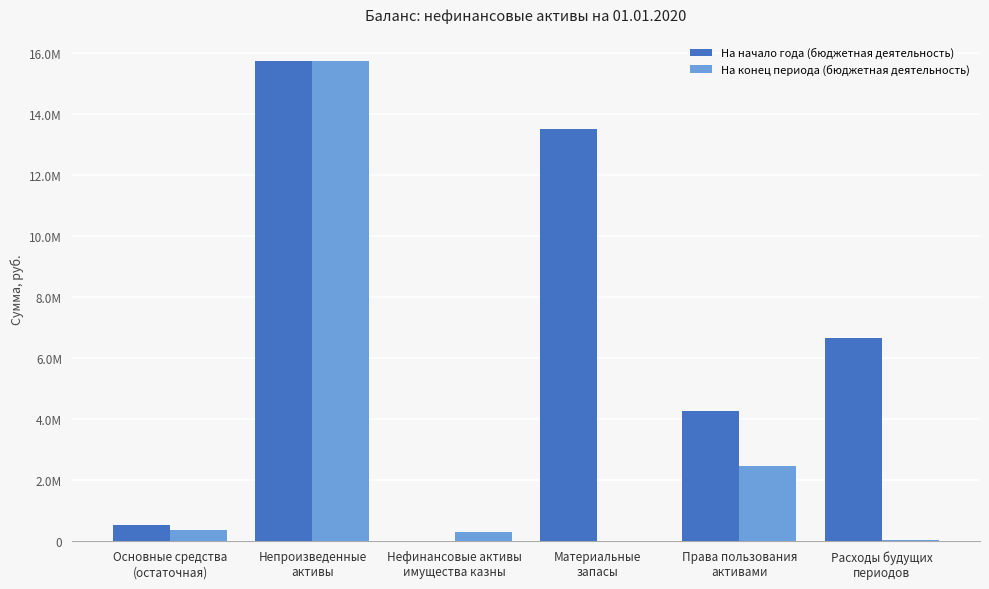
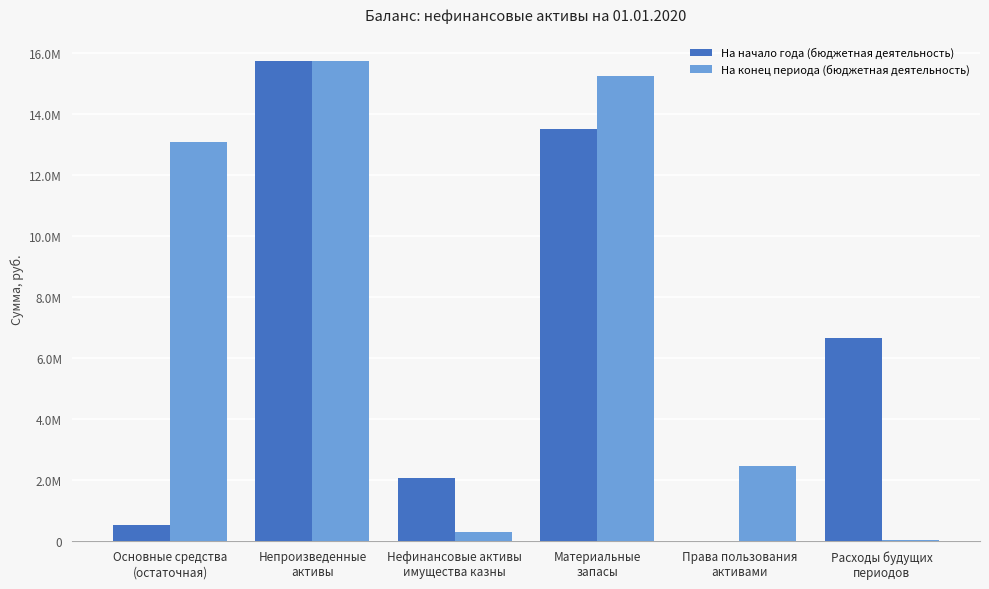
  {
    "На начало года (бюджетная деятельность)": {
      "Основные средства (остаточная)": 500000,
      "Непроизведенные активы": 15700000,
-     "Нефинансовые активы имущества казны": 0,
+     "Нефинансовые активы имущества казны": 2100000,
      "Материальные запасы": 13500000,
-     "Права пользования активами": 4200000,
+     "Права пользования активами": 0,
      "Расходы будущих периодов": 6700000
    },
    "На конец периода (бюджетная деятельность)": {
-     "Основные средства (остаточная)": 400000,
+     "Основные средства (остаточная)": 13100000,
      "Непроизведенные активы": 15700000,
      "Нефинансовые активы имущества казны": 300000,
-     "Материальные запасы": 0,
+     "Материальные запасы": 15300000,
      "Права пользования активами": 2400000
    }
  }
